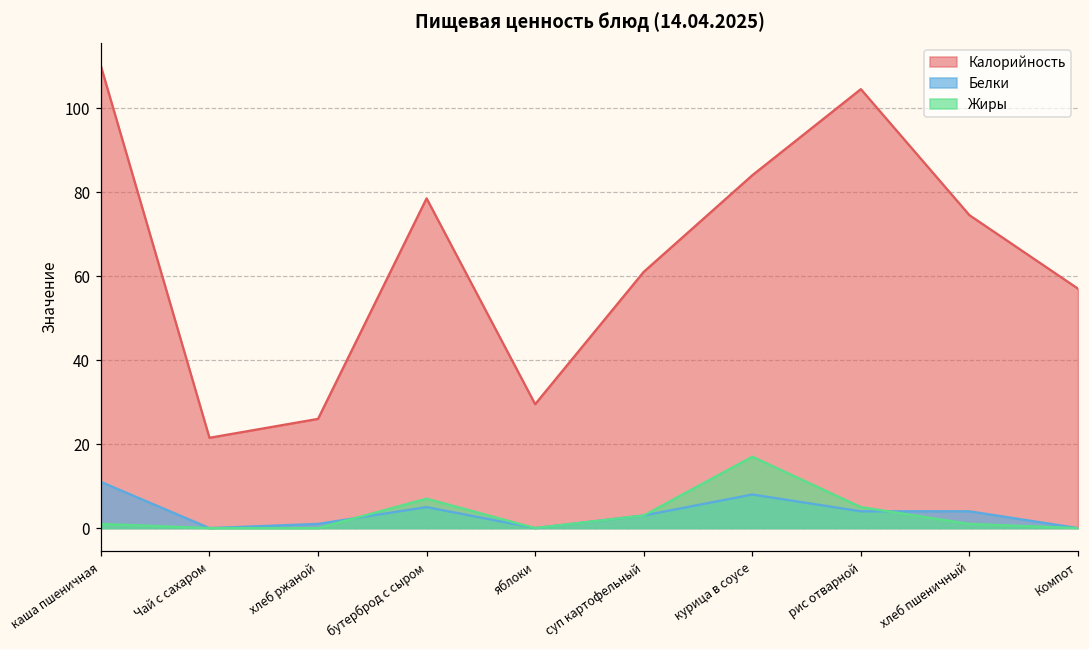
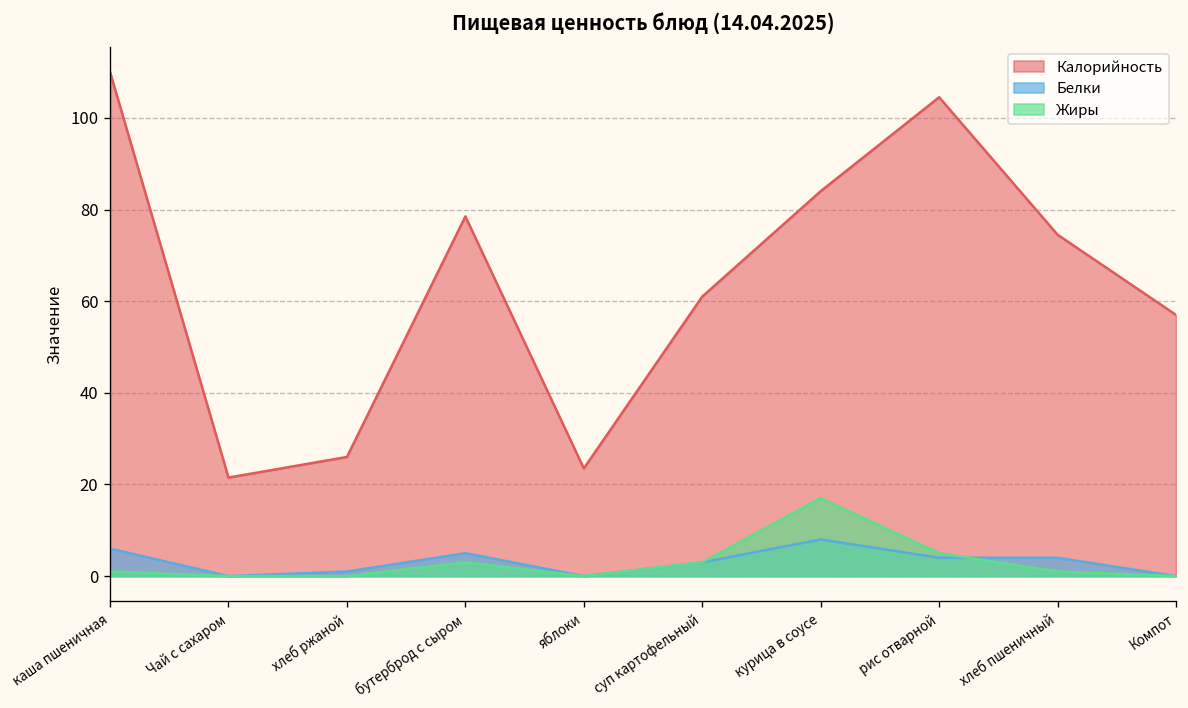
  {
    "Калорийность": {
      "каша пшеничная": 110,
      "Чай с сахаром": 22,
      "хлеб ржаной": 26,
      "бутерброд с сыром": 79,
-     "яблоки": 30,
+     "яблоки": 24,
      "суп картофельный": 61,
      "курица в соусе": 84,
      "рис отварной": 105,
      "хлеб пшеничный": 75,
      "Компот": 57
    },
    "Белки": {
-     "каша пшеничная": 11,
+     "каша пшеничная": 6,
      "хлеб ржаной": 1,
      "бутерброд с сыром": 5,
      "курица в соусе": 8,
      "рис отварной": 4,
      "хлеб пшеничный": 4
    },
    "Жиры": {
      "каша пшеничная": 1,
      "хлеб ржаной": 0,
-     "бутерброд с сыром": 7,
+     "бутерброд с сыром": 3,
      "курица в соусе": 17,
      "рис отварной": 5,
      "хлеб пшеничный": 1
    }
  }
